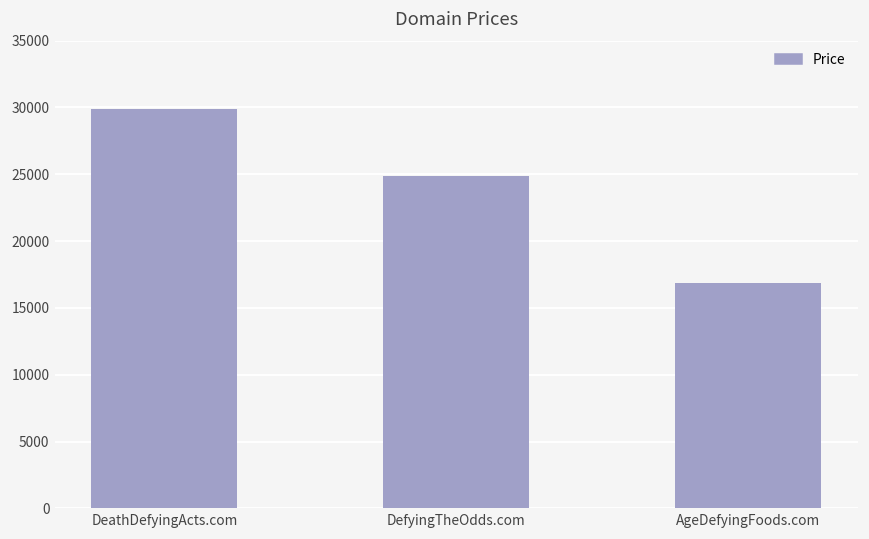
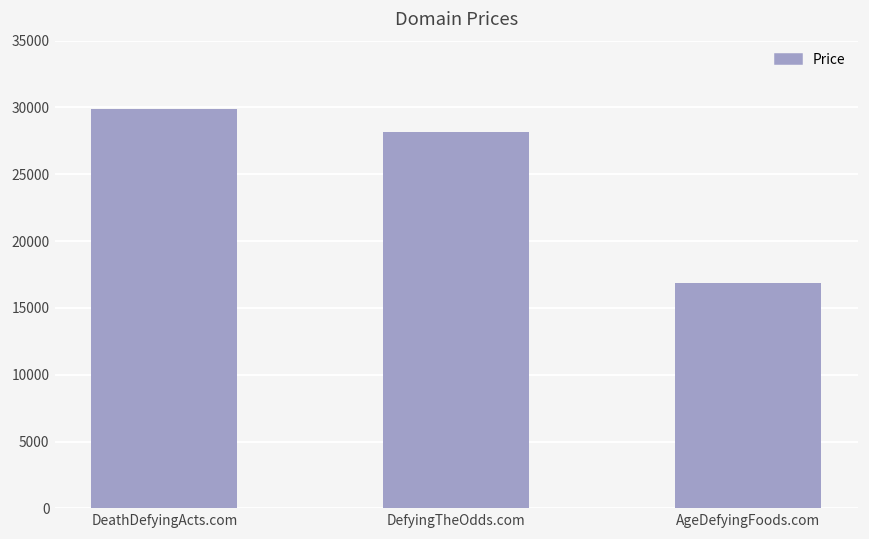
  {
    "DeathDefyingActs.com": 29900,
-   "DefyingTheOdds.com": 24900,
+   "DefyingTheOdds.com": 28200,
    "AgeDefyingFoods.com": 16900
  }
